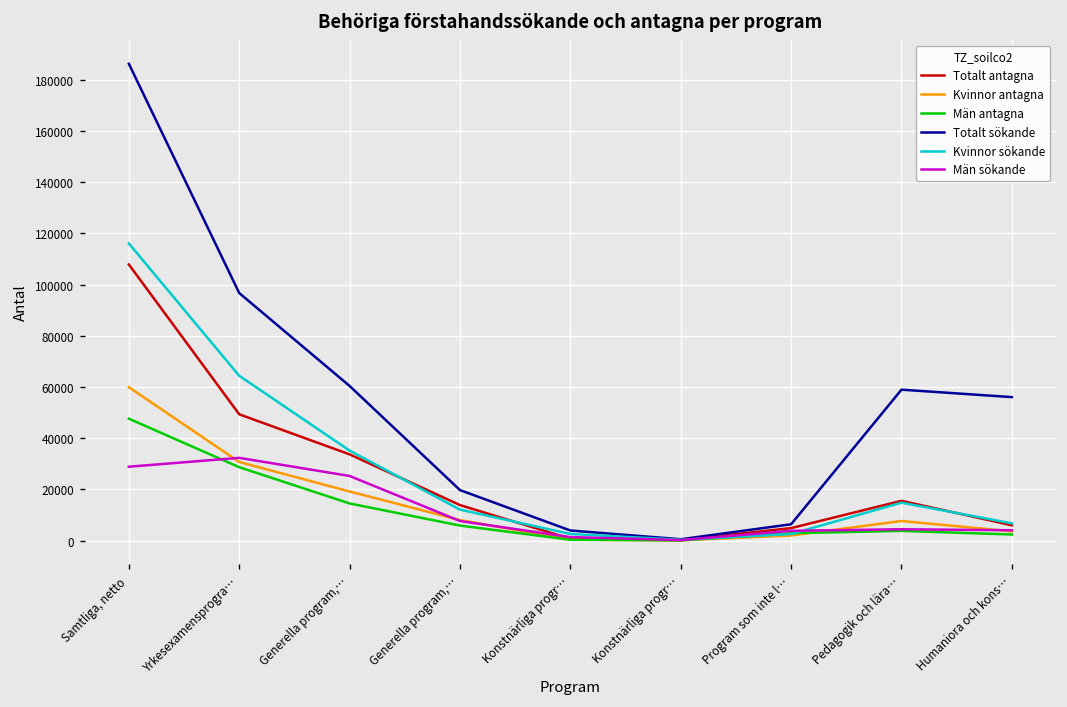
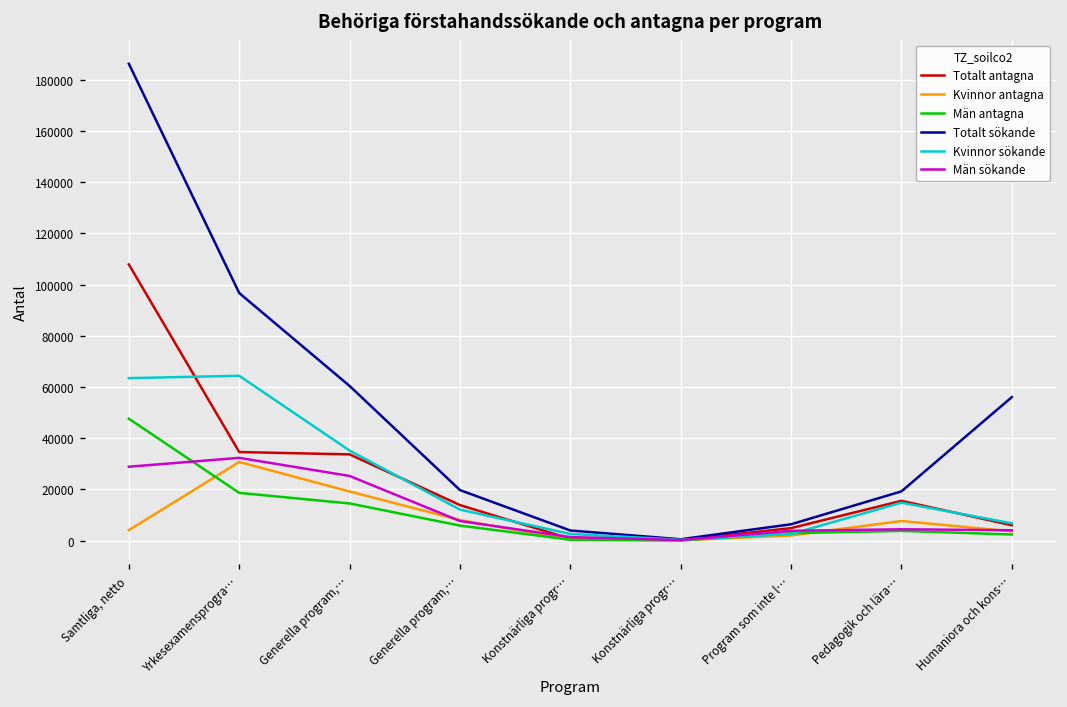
  {
    "Totalt antagna": {
      "Samtliga, netto": 108000,
-     "Yrkesexamensprogra…": 49000
+     "Yrkesexamensprogra…": 35000
    },
    "Kvinnor antagna": {
-     "Samtliga, netto": 60000,
+     "Samtliga, netto": 4000,
      "Yrkesexamensprogra…": 31000,
      "Pedagogik och lära…": 8000
    },
    "Män antagna": {
      "Samtliga, netto": 48000,
-     "Yrkesexamensprogra…": 29000,
+     "Yrkesexamensprogra…": 19000,
      "Humaniora och kons…": 2000
    },
    "Totalt sökande": {
      "Samtliga, netto": 186000,
      "Yrkesexamensprogra…": 97000,
      "Program som inte l…": 6000,
-     "Pedagogik och lära…": 59000,
+     "Pedagogik och lära…": 19000,
      "Humaniora och kons…": 56000
    },
    "Kvinnor sökande": {
-     "Samtliga, netto": 116000,
+     "Samtliga, netto": 63000,
      "Yrkesexamensprogra…": 64000
    },
    "Män sökande": {
      "Samtliga, netto": 29000,
      "Yrkesexamensprogra…": 32000
    }
  }
